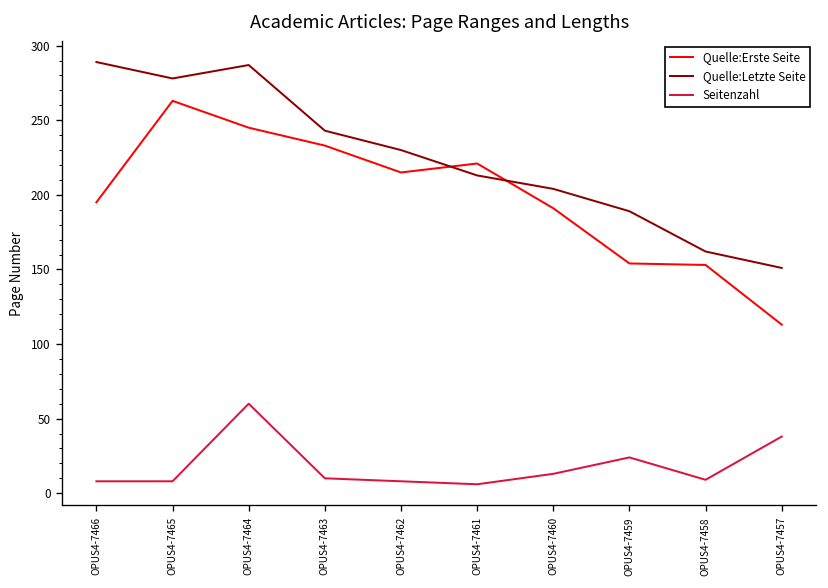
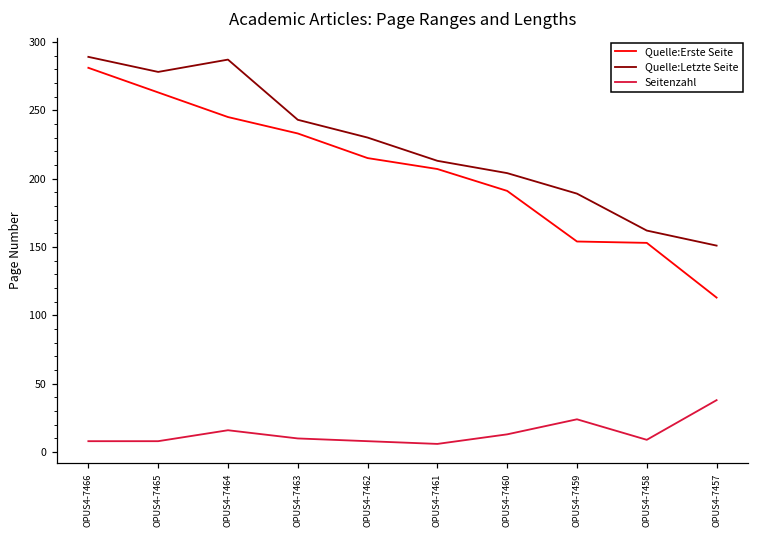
  {
    "Quelle:Erste Seite": {
-     "OPUS4-7466": 195,
+     "OPUS4-7466": 281,
      "OPUS4-7465": 263,
      "OPUS4-7464": 245,
      "OPUS4-7463": 233,
      "OPUS4-7462": 215,
-     "OPUS4-7461": 221,
+     "OPUS4-7461": 207,
      "OPUS4-7460": 191,
      "OPUS4-7459": 154,
      "OPUS4-7458": 153,
      "OPUS4-7457": 113
    },
    "Quelle:Letzte Seite": {
      "OPUS4-7466": 289,
      "OPUS4-7465": 278,
      "OPUS4-7464": 287,
      "OPUS4-7463": 243,
      "OPUS4-7462": 230,
      "OPUS4-7461": 213,
      "OPUS4-7460": 204,
      "OPUS4-7459": 189,
      "OPUS4-7458": 162,
      "OPUS4-7457": 151
    },
    "Seitenzahl": {
      "OPUS4-7466": 8,
      "OPUS4-7465": 8,
-     "OPUS4-7464": 60,
+     "OPUS4-7464": 16,
      "OPUS4-7463": 10,
      "OPUS4-7462": 8,
      "OPUS4-7461": 6,
      "OPUS4-7460": 13,
      "OPUS4-7459": 24,
      "OPUS4-7458": 9,
      "OPUS4-7457": 38
    }
  }
